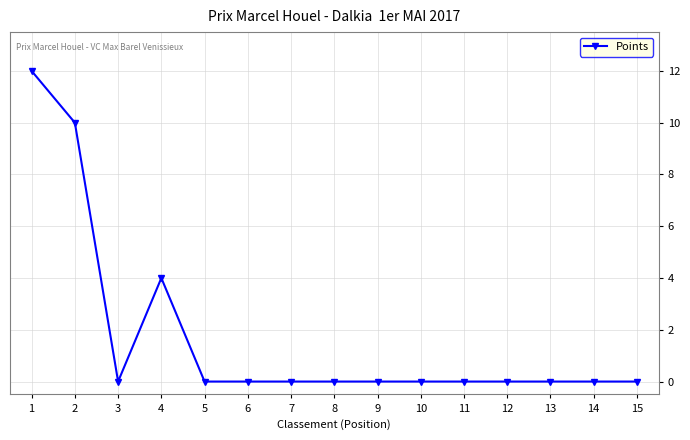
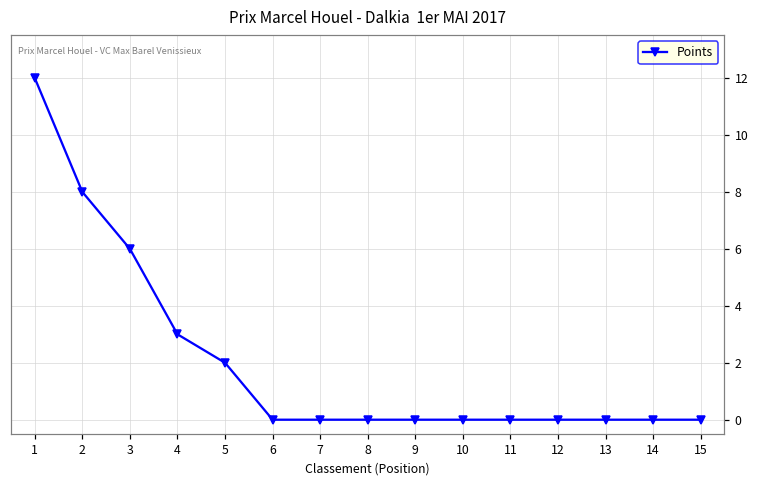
  {
    "1": 12,
-   "2": 10,
-   "3": 0,
-   "4": 4,
-   "5": 0,
+   "2": 8,
+   "3": 6,
+   "4": 3,
+   "5": 2,
    "6": 0,
    "7": 0,
    "8": 0,
    "9": 0,
    "10": 0,
    "11": 0,
    "12": 0,
    "13": 0,
    "14": 0,
    "15": 0
  }
